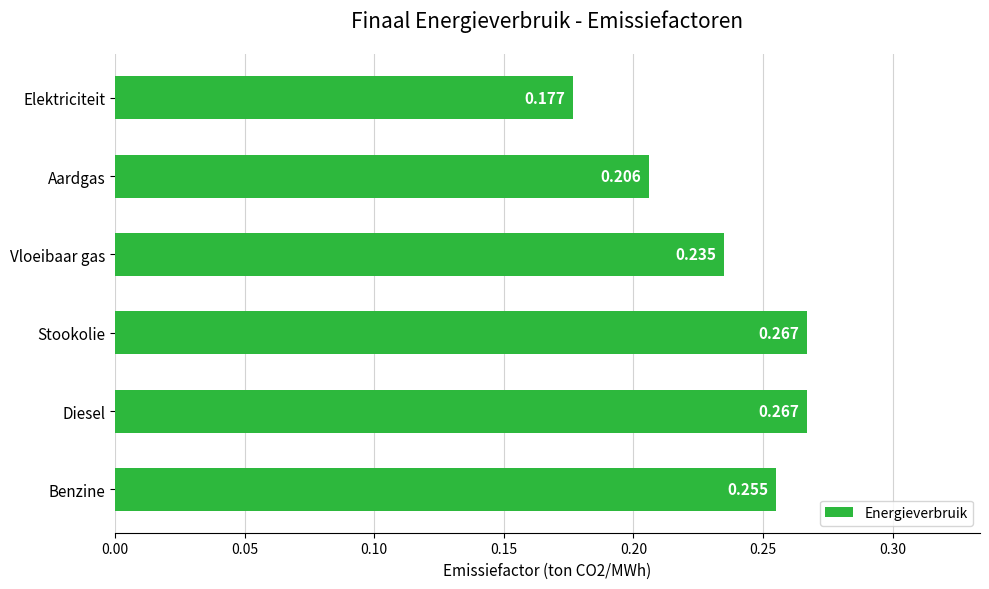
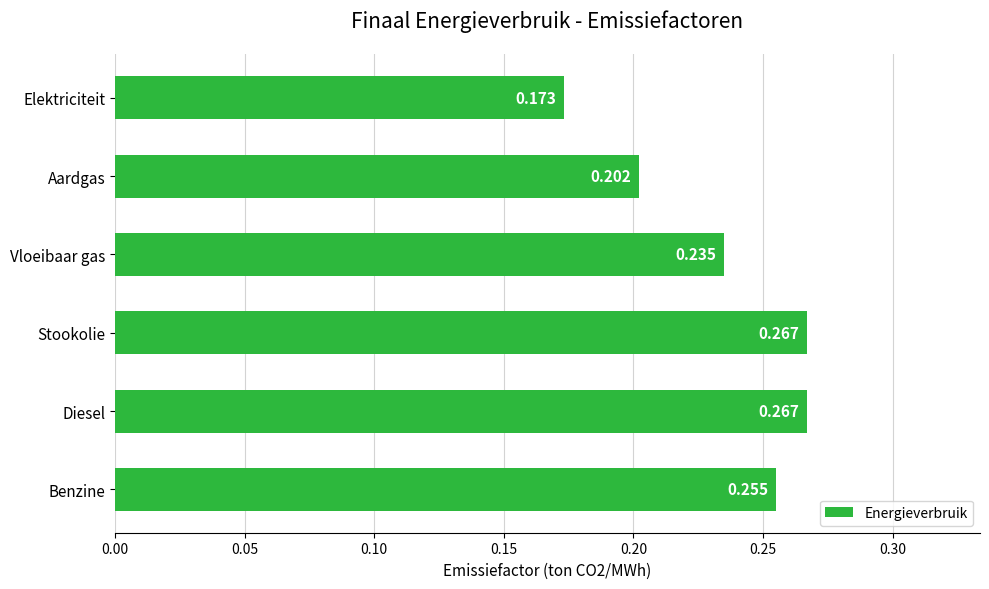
  {
-   "Elektriciteit": 0.177,
-   "Aardgas": 0.206,
+   "Elektriciteit": 0.173,
+   "Aardgas": 0.202,
    "Vloeibaar gas": 0.235,
    "Stookolie": 0.267,
    "Diesel": 0.267,
    "Benzine": 0.255
  }
